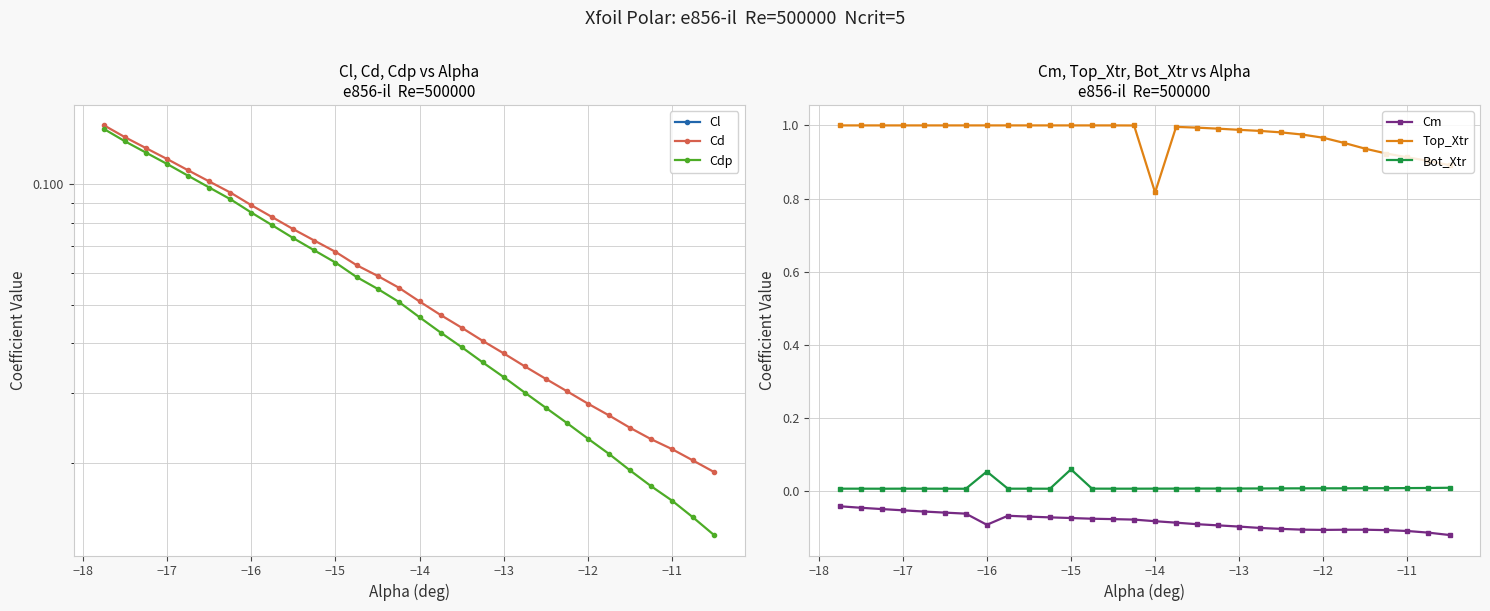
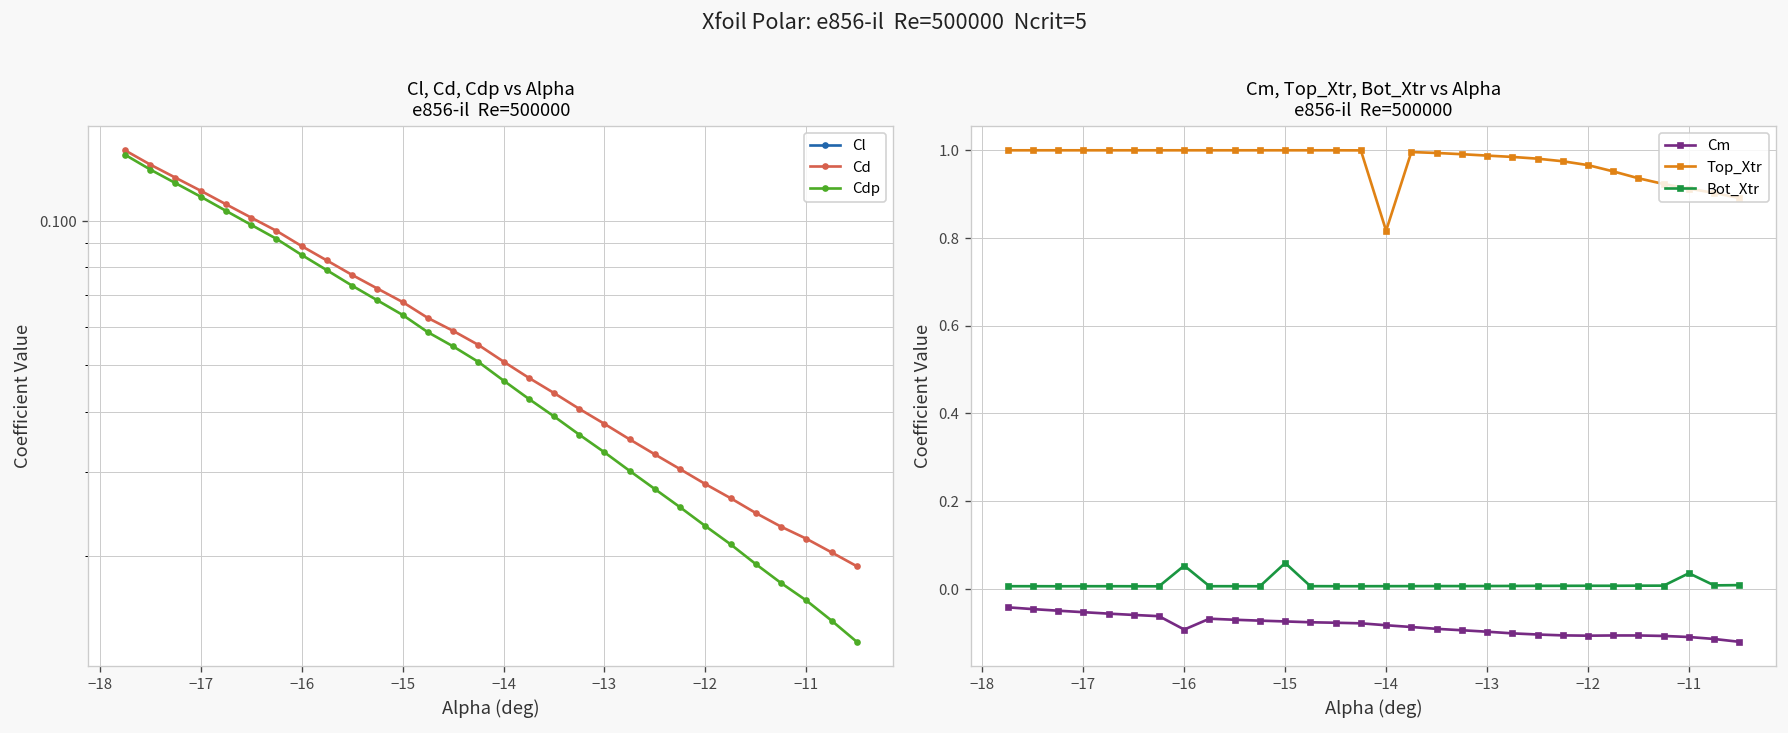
  {
    "Cm, Top_Xtr, Bot_Xtr vs Alpha e856-il Re=500000": {
      "Cm": {
        "−17": -0.05,
        "−16": -0.09,
        "−15": -0.07,
        "−14": -0.08,
        "−13": -0.10,
        "−12": -0.11,
        "−11": -0.11
      },
      "Top_Xtr": {
        "−17": 1.00,
        "−16": 1.00,
        "−15": 1.00,
        "−14": 0.82,
        "−13": 0.99,
        "−12": 0.97
      },
      "Bot_Xtr": {
        "−17": 0.01,
        "−16": 0.05,
        "−15": 0.06,
        "−14": 0.01,
        "−13": 0.01,
        "−12": 0.01,
-       "−11": 0.01
+       "−11": 0.04
      }
    }
  }
